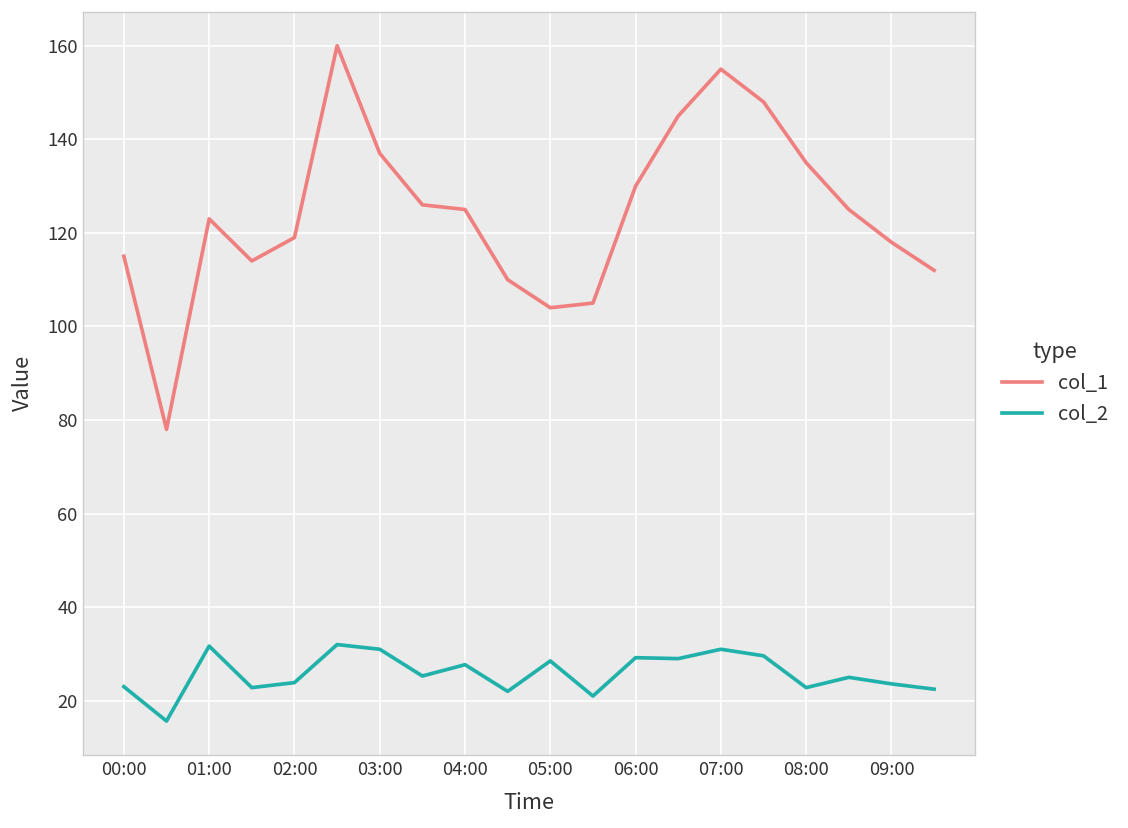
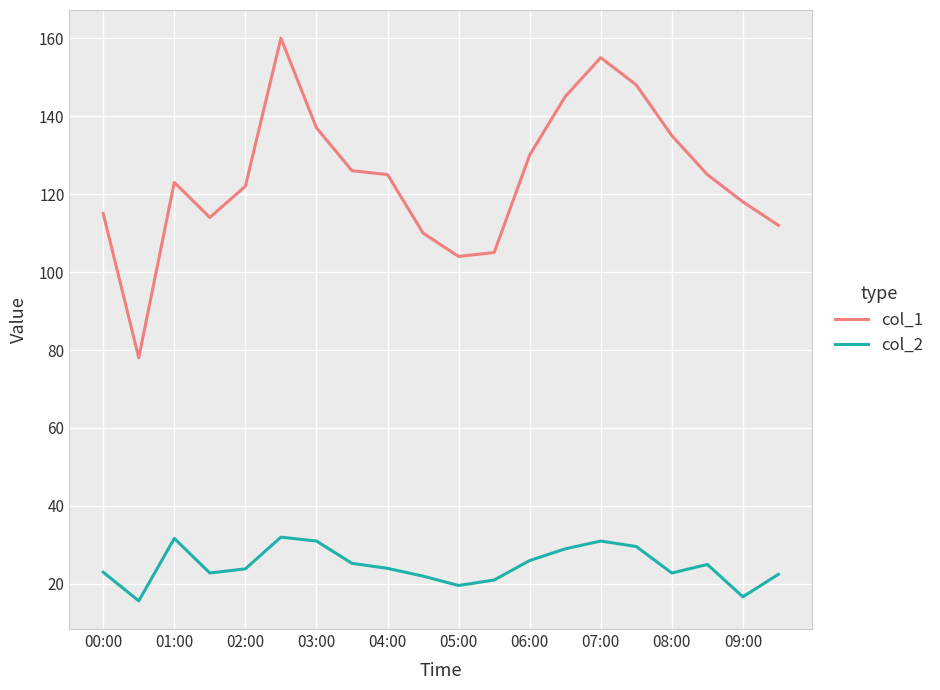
  {
    "col_1": {
      "00:00": 115,
      "01:00": 123,
-     "02:00": 119,
+     "02:00": 122,
      "03:00": 137,
      "04:00": 125,
      "05:00": 104,
      "06:00": 130,
      "07:00": 155,
      "08:00": 135,
      "09:00": 118
    },
    "col_2": {
      "00:00": 23,
      "01:00": 32,
      "02:00": 24,
      "03:00": 31,
-     "04:00": 28,
-     "05:00": 29,
-     "06:00": 29,
+     "04:00": 24,
+     "05:00": 20,
+     "06:00": 26,
      "07:00": 31,
      "08:00": 23,
-     "09:00": 24
+     "09:00": 17
    }
  }
